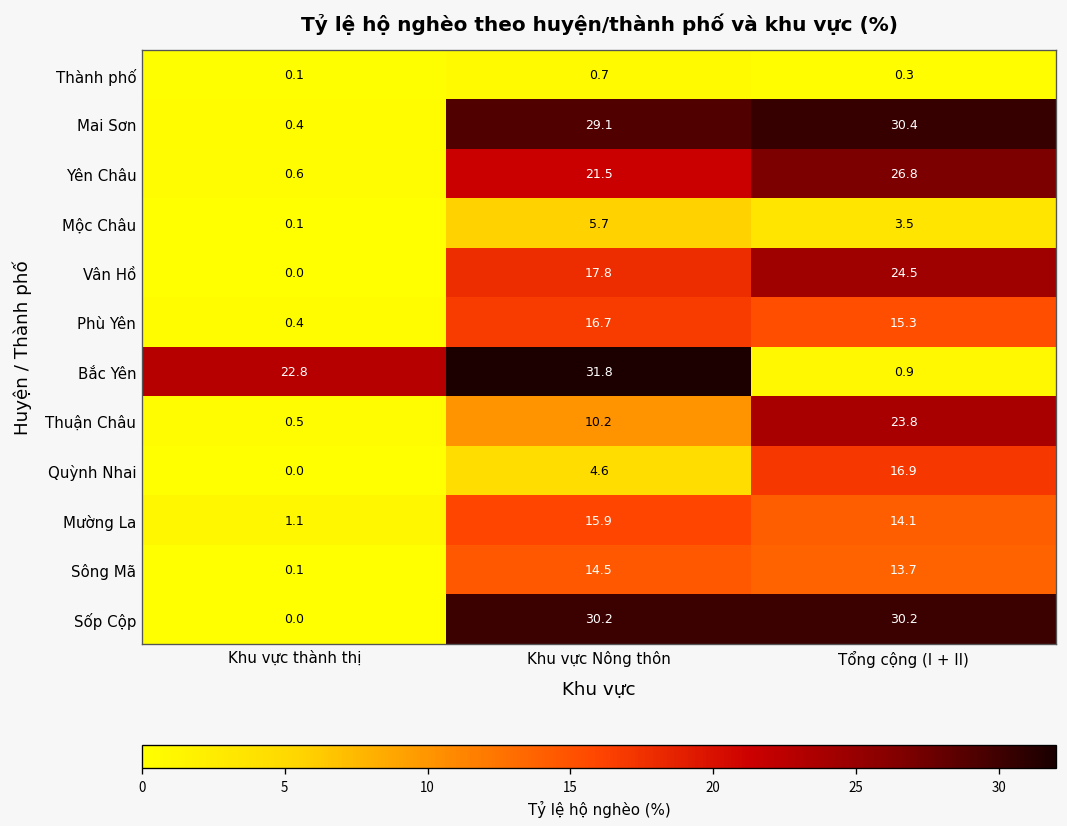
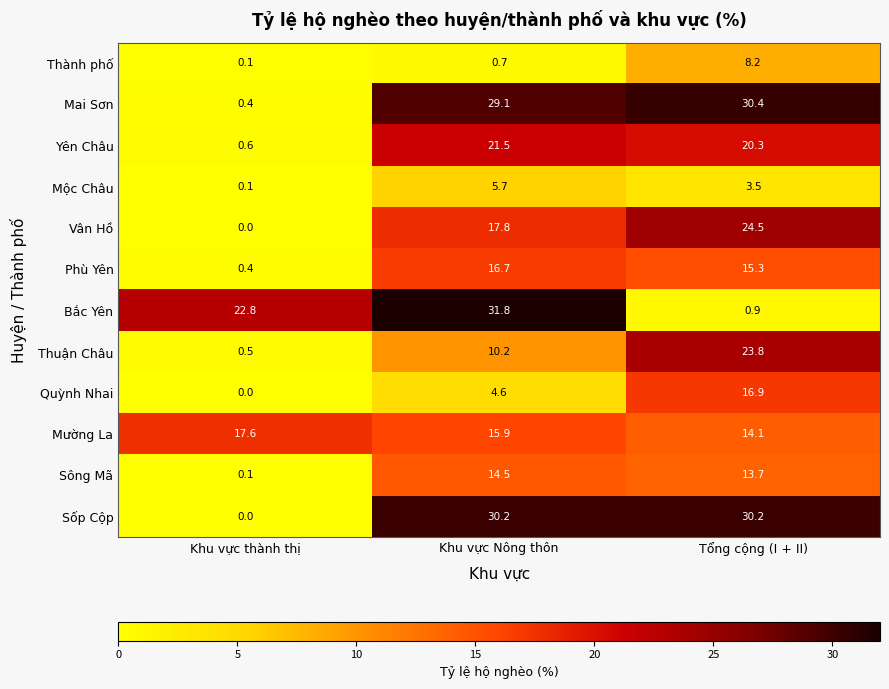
  {
    "Thành phố": {
      "Khu vực thành thị": 0.1,
      "Khu vực Nông thôn": 0.7,
-     "Tổng cộng (I + II)": 0.3
+     "Tổng cộng (I + II)": 8.2
    },
    "Mai Sơn": {
      "Khu vực thành thị": 0.4,
      "Khu vực Nông thôn": 29.1,
      "Tổng cộng (I + II)": 30.4
    },
    "Yên Châu": {
      "Khu vực thành thị": 0.6,
      "Khu vực Nông thôn": 21.5,
-     "Tổng cộng (I + II)": 26.8
+     "Tổng cộng (I + II)": 20.3
    },
    "Mộc Châu": {
      "Khu vực thành thị": 0.1,
      "Khu vực Nông thôn": 5.7,
      "Tổng cộng (I + II)": 3.5
    },
    "Vân Hồ": {
      "Khu vực thành thị": 0.0,
      "Khu vực Nông thôn": 17.8,
      "Tổng cộng (I + II)": 24.5
    },
    "Phù Yên": {
      "Khu vực thành thị": 0.4,
      "Khu vực Nông thôn": 16.7,
      "Tổng cộng (I + II)": 15.3
    },
    "Bắc Yên": {
      "Khu vực thành thị": 22.8,
      "Khu vực Nông thôn": 31.8,
      "Tổng cộng (I + II)": 0.9
    },
    "Thuận Châu": {
      "Khu vực thành thị": 0.5,
      "Khu vực Nông thôn": 10.2,
      "Tổng cộng (I + II)": 23.8
    },
    "Quỳnh Nhai": {
      "Khu vực thành thị": 0.0,
      "Khu vực Nông thôn": 4.6,
      "Tổng cộng (I + II)": 16.9
    },
    "Mường La": {
-     "Khu vực thành thị": 1.1,
+     "Khu vực thành thị": 17.6,
      "Khu vực Nông thôn": 15.9,
      "Tổng cộng (I + II)": 14.1
    },
    "Sông Mã": {
      "Khu vực thành thị": 0.1,
      "Khu vực Nông thôn": 14.5,
      "Tổng cộng (I + II)": 13.7
    },
    "Sốp Cộp": {
      "Khu vực thành thị": 0.0,
      "Khu vực Nông thôn": 30.2,
      "Tổng cộng (I + II)": 30.2
    }
  }
